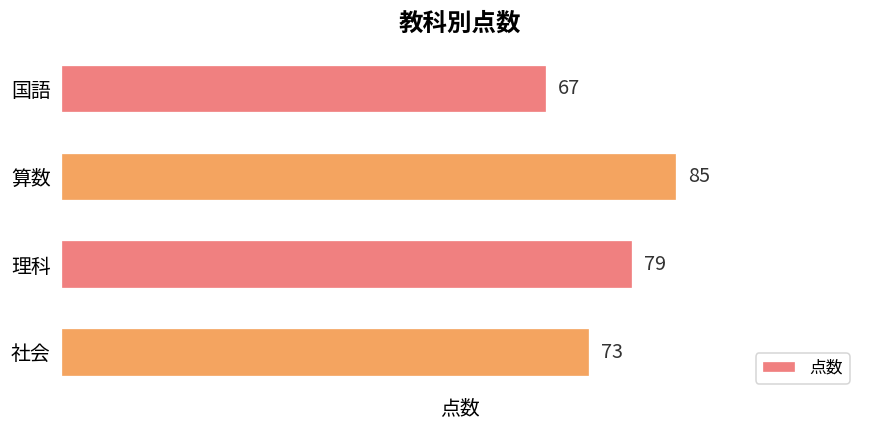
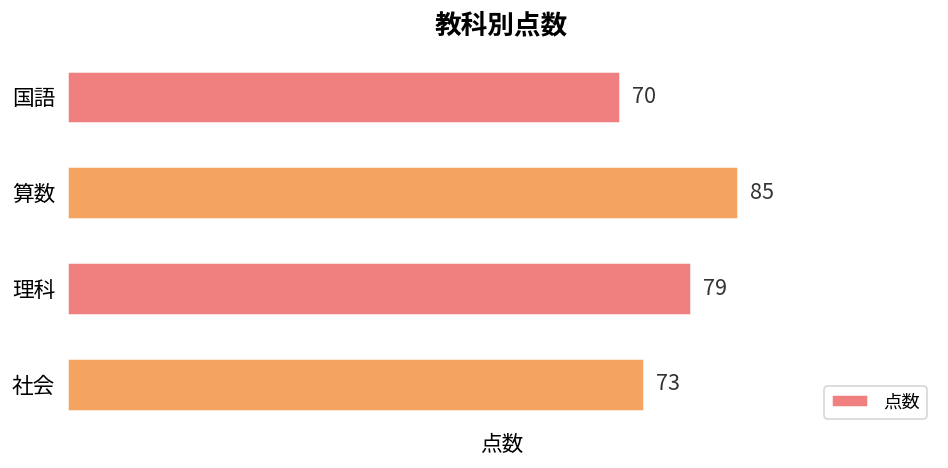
  {
-   "国語": 67,
+   "国語": 70,
    "算数": 85,
    "理科": 79,
    "社会": 73
  }
